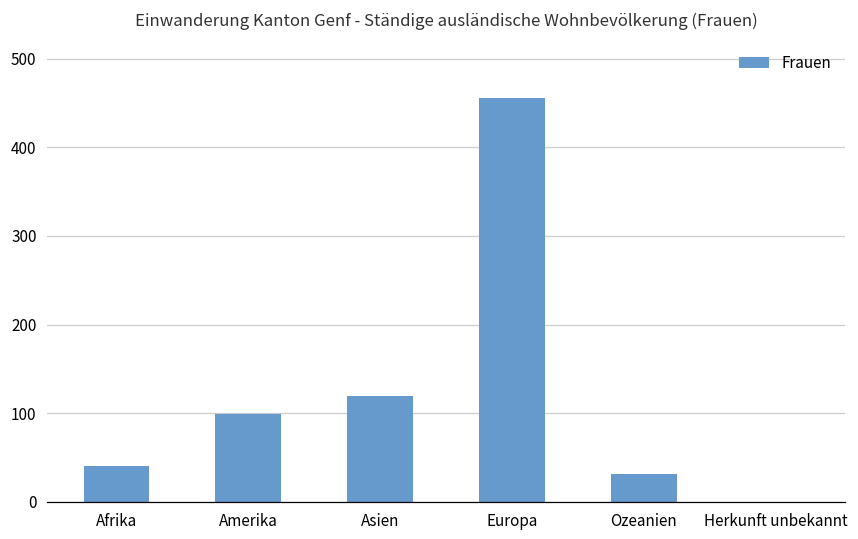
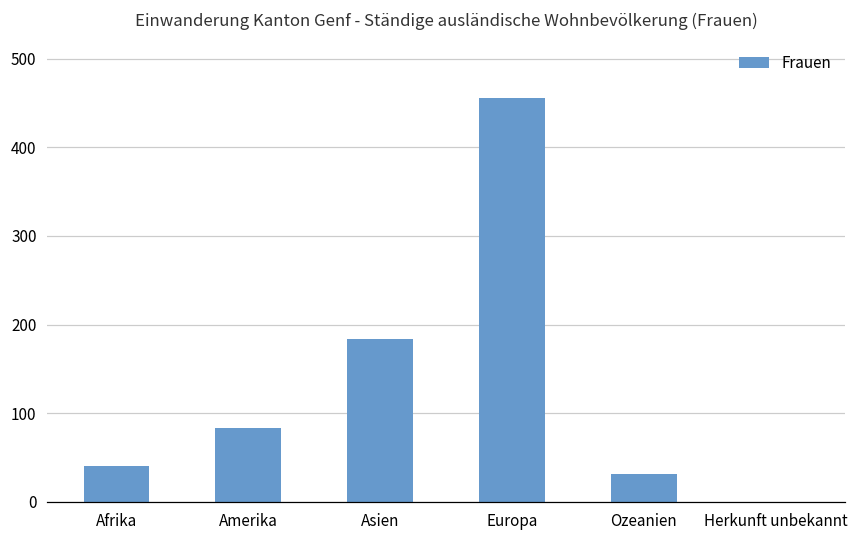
  {
    "Afrika": 40,
-   "Amerika": 100,
-   "Asien": 120,
+   "Amerika": 80,
+   "Asien": 180,
    "Europa": 460,
    "Ozeanien": 30,
    "Herkunft unbekannt": 0
  }
